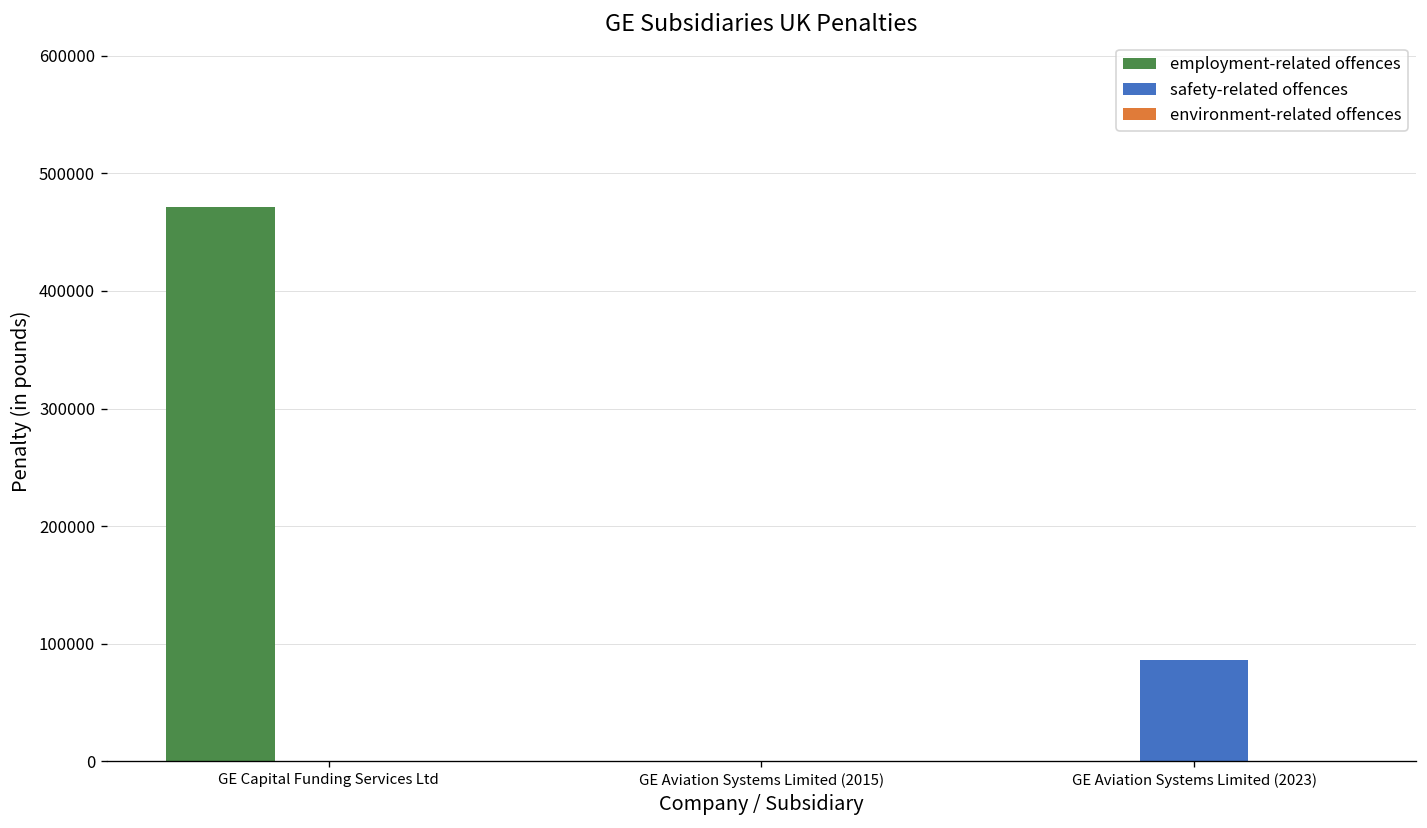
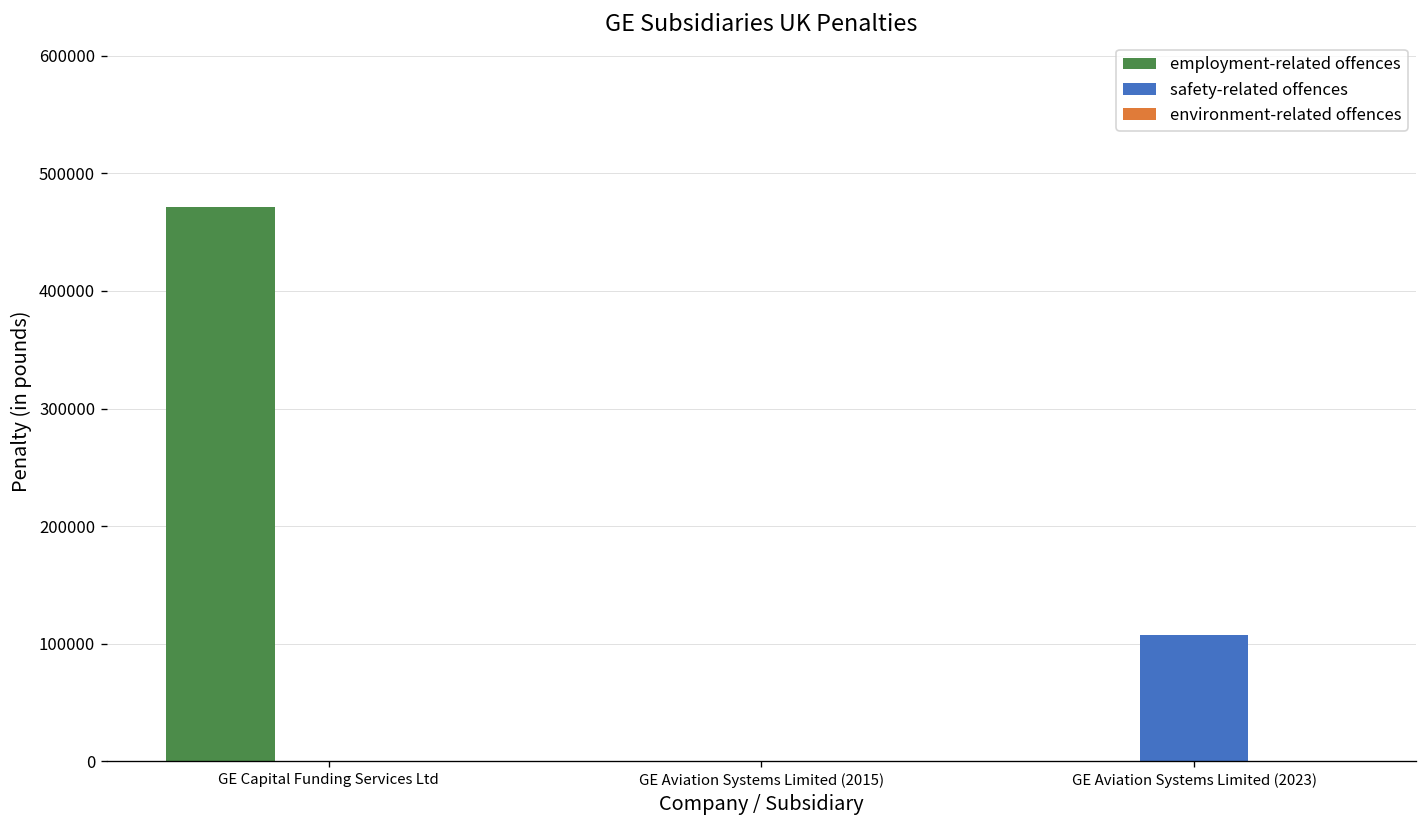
  {
    "employment-related offences": {
      "GE Capital Funding Services Ltd": 470000,
      "GE Aviation Systems Limited (2015)": 0,
      "GE Aviation Systems Limited (2023)": 0
    },
    "safety-related offences": {
      "GE Capital Funding Services Ltd": 0,
      "GE Aviation Systems Limited (2015)": 0,
-     "GE Aviation Systems Limited (2023)": 90000
+     "GE Aviation Systems Limited (2023)": 110000
    },
    "environment-related offences": {
      "GE Capital Funding Services Ltd": 0,
      "GE Aviation Systems Limited (2015)": 0,
      "GE Aviation Systems Limited (2023)": 0
    }
  }
